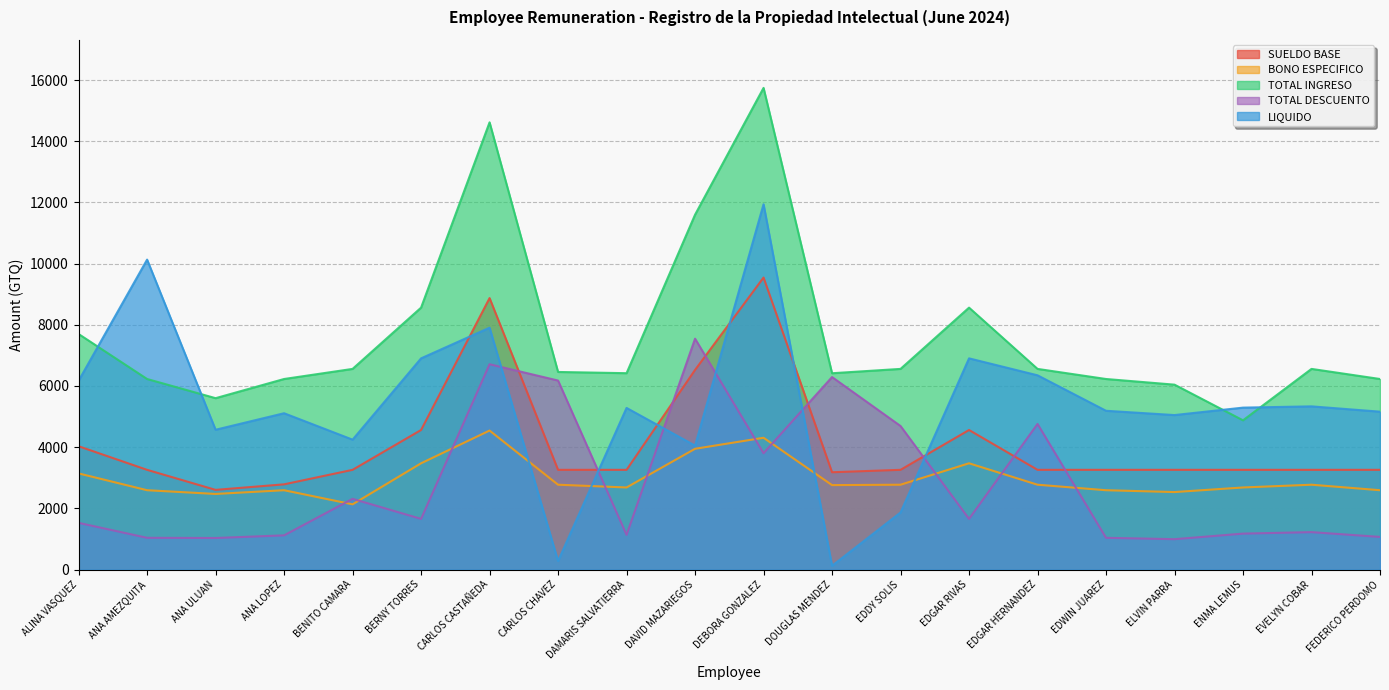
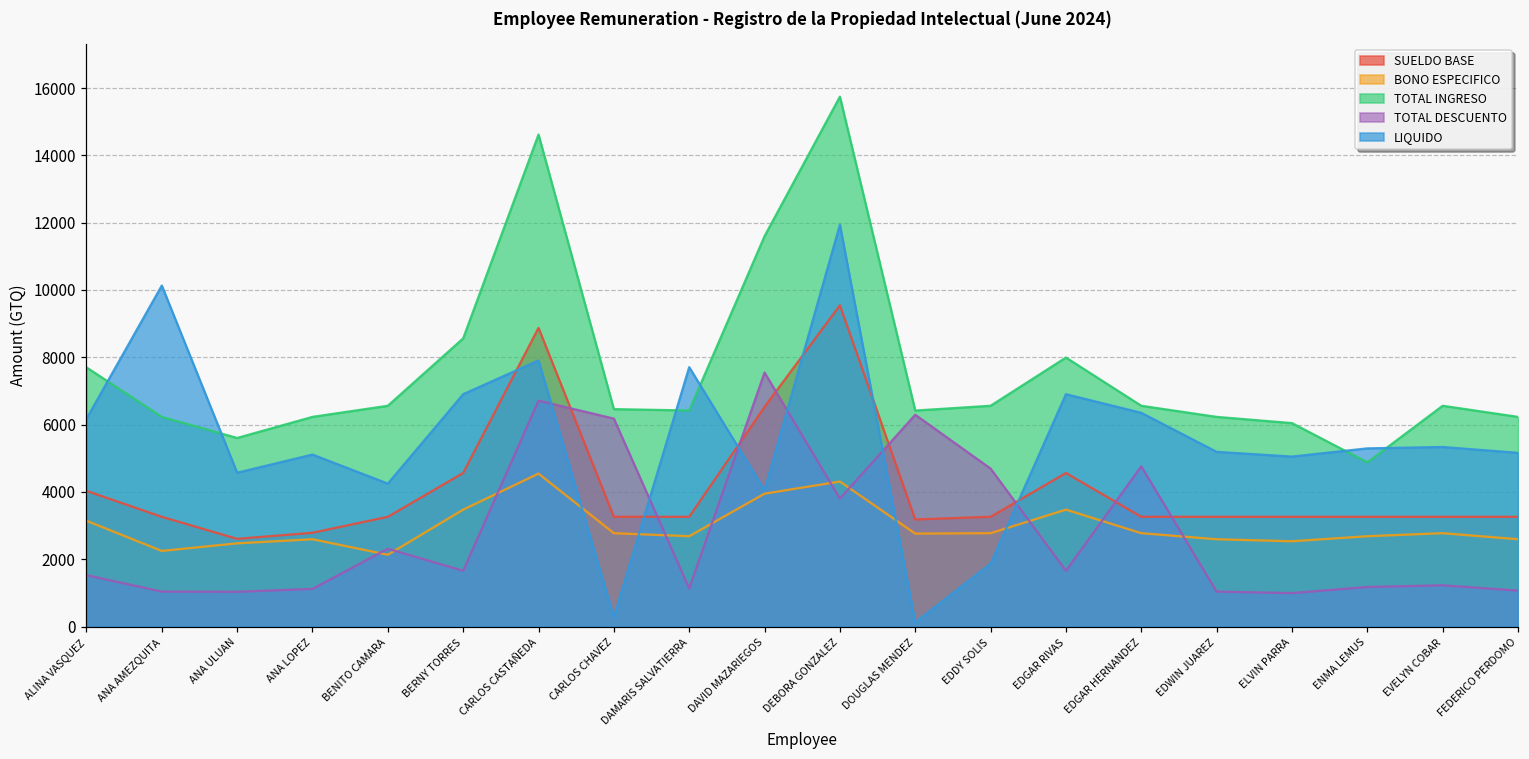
  {
    "SUELDO BASE": {
      "ALINA VASQUEZ": 4000,
      "ANA AMEZQUITA": 3300,
      "ANA ULUAN": 2600,
      "ANA LOPEZ": 2800,
      "BENITO CAMARA": 3300,
      "BERNY TORRES": 4600,
      "CARLOS CASTAÑEDA": 8900,
      "CARLOS CHAVEZ": 3300,
      "DAMARIS SALVATIERRA": 3300,
      "DAVID MAZARIEGOS": 6500,
      "DEBORA GONZALEZ": 9500,
      "DOUGLAS MENDEZ": 3200,
      "EDDY SOLIS": 3300,
      "EDGAR RIVAS": 4600,
      "EDGAR HERNANDEZ": 3300,
      "EDWIN JUAREZ": 3300,
      "ELVIN PARRA": 3300,
      "ENMA LEMUS": 3300,
      "EVELYN COBAR": 3300,
      "FEDERICO PERDOMO": 3300
    },
    "BONO ESPECIFICO": {
      "ALINA VASQUEZ": 3100,
-     "ANA AMEZQUITA": 2600,
+     "ANA AMEZQUITA": 2200,
      "ANA ULUAN": 2500,
      "ANA LOPEZ": 2600,
      "BENITO CAMARA": 2100,
      "BERNY TORRES": 3500,
      "CARLOS CASTAÑEDA": 4500,
      "CARLOS CHAVEZ": 2800,
      "DAMARIS SALVATIERRA": 2700,
      "DAVID MAZARIEGOS": 3900,
      "DEBORA GONZALEZ": 4300,
      "DOUGLAS MENDEZ": 2800,
      "EDDY SOLIS": 2800,
      "EDGAR RIVAS": 3500,
      "EDGAR HERNANDEZ": 2800,
      "EDWIN JUAREZ": 2600,
      "ELVIN PARRA": 2500,
      "ENMA LEMUS": 2700,
      "EVELYN COBAR": 2800,
      "FEDERICO PERDOMO": 2600
    },
    "TOTAL INGRESO": {
      "ALINA VASQUEZ": 7700,
      "ANA AMEZQUITA": 6200,
      "ANA ULUAN": 5600,
      "ANA LOPEZ": 6200,
      "BENITO CAMARA": 6600,
      "BERNY TORRES": 8600,
      "CARLOS CASTAÑEDA": 14600,
      "CARLOS CHAVEZ": 6500,
      "DAMARIS SALVATIERRA": 6400,
      "DAVID MAZARIEGOS": 11600,
      "DEBORA GONZALEZ": 15700,
      "DOUGLAS MENDEZ": 6400,
      "EDDY SOLIS": 6600,
-     "EDGAR RIVAS": 8600,
+     "EDGAR RIVAS": 8000,
      "EDGAR HERNANDEZ": 6600,
      "EDWIN JUAREZ": 6200,
      "ELVIN PARRA": 6000,
      "ENMA LEMUS": 4900,
      "EVELYN COBAR": 6600,
      "FEDERICO PERDOMO": 6200
    },
    "TOTAL DESCUENTO": {
      "ALINA VASQUEZ": 1500,
      "ANA AMEZQUITA": 1000,
      "ANA ULUAN": 1000,
      "ANA LOPEZ": 1100,
      "BENITO CAMARA": 2300,
      "BERNY TORRES": 1700,
      "CARLOS CASTAÑEDA": 6700,
      "CARLOS CHAVEZ": 6200,
      "DAMARIS SALVATIERRA": 1100,
      "DAVID MAZARIEGOS": 7500,
      "DEBORA GONZALEZ": 3800,
      "DOUGLAS MENDEZ": 6300,
      "EDDY SOLIS": 4700,
      "EDGAR RIVAS": 1700,
      "EDGAR HERNANDEZ": 4800,
      "EDWIN JUAREZ": 1000,
      "ELVIN PARRA": 1000,
      "ENMA LEMUS": 1200,
      "EVELYN COBAR": 1200,
      "FEDERICO PERDOMO": 1100
    },
    "LIQUIDO": {
      "ALINA VASQUEZ": 6200,
      "ANA AMEZQUITA": 10100,
      "ANA ULUAN": 4600,
      "ANA LOPEZ": 5100,
      "BENITO CAMARA": 4200,
      "BERNY TORRES": 6900,
      "CARLOS CASTAÑEDA": 7900,
      "CARLOS CHAVEZ": 300,
-     "DAMARIS SALVATIERRA": 5300,
+     "DAMARIS SALVATIERRA": 7700,
      "DAVID MAZARIEGOS": 4100,
      "DEBORA GONZALEZ": 11900,
      "DOUGLAS MENDEZ": 100,
      "EDDY SOLIS": 1900,
      "EDGAR RIVAS": 6900,
      "EDGAR HERNANDEZ": 6300,
      "EDWIN JUAREZ": 5200,
      "ELVIN PARRA": 5100,
      "ENMA LEMUS": 5300,
      "EVELYN COBAR": 5300,
      "FEDERICO PERDOMO": 5200
    }
  }
